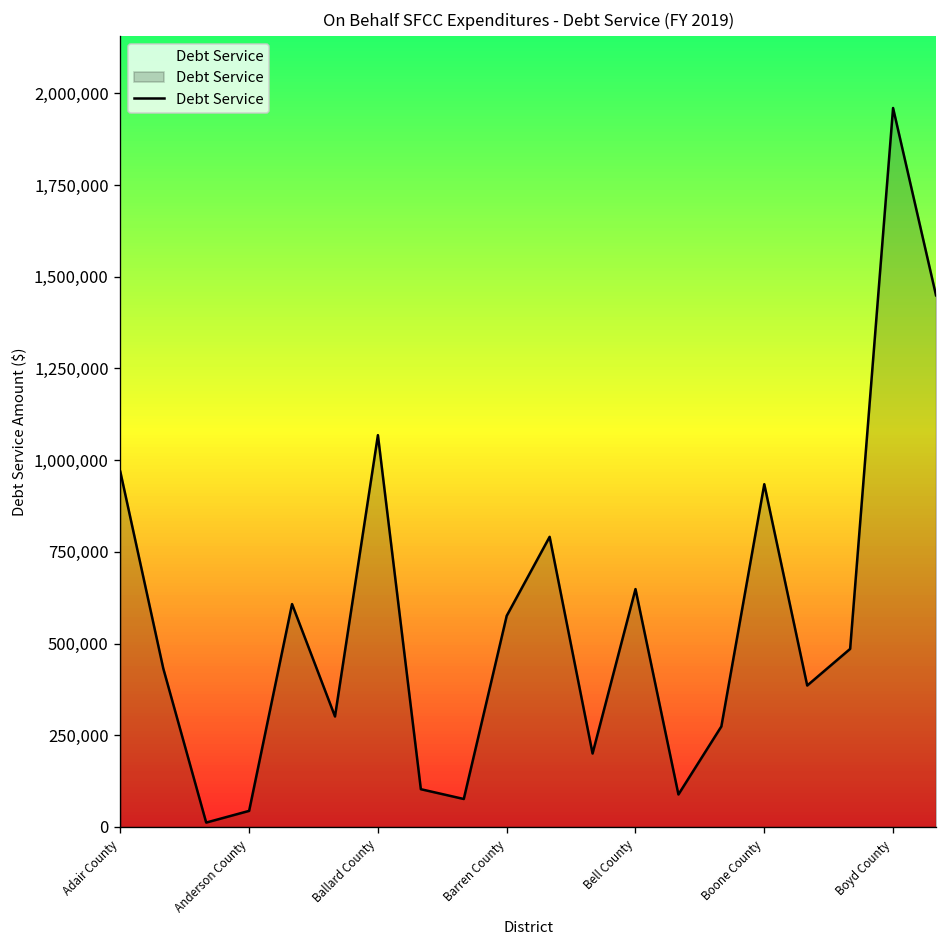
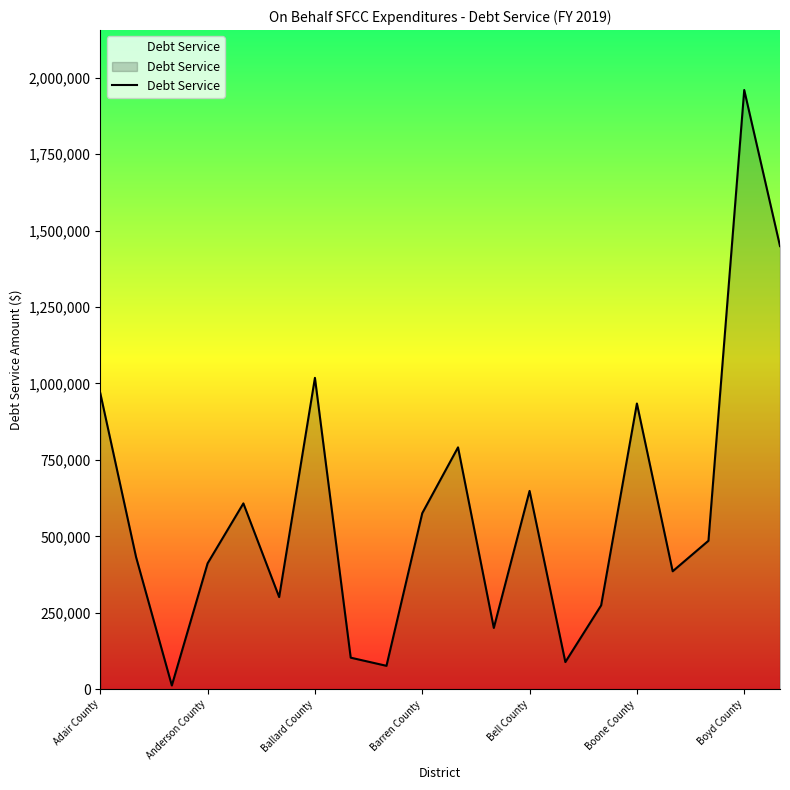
  {
    "Adair County": "970,000",
-   "Anderson County": "40,000",
-   "Ballard County": "1,070,000",
+   "Anderson County": "410,000",
+   "Ballard County": "1,020,000",
    "Barren County": "580,000",
    "Bell County": "650,000",
    "Boone County": "930,000",
    "Boyd County": "1,960,000"
  }
